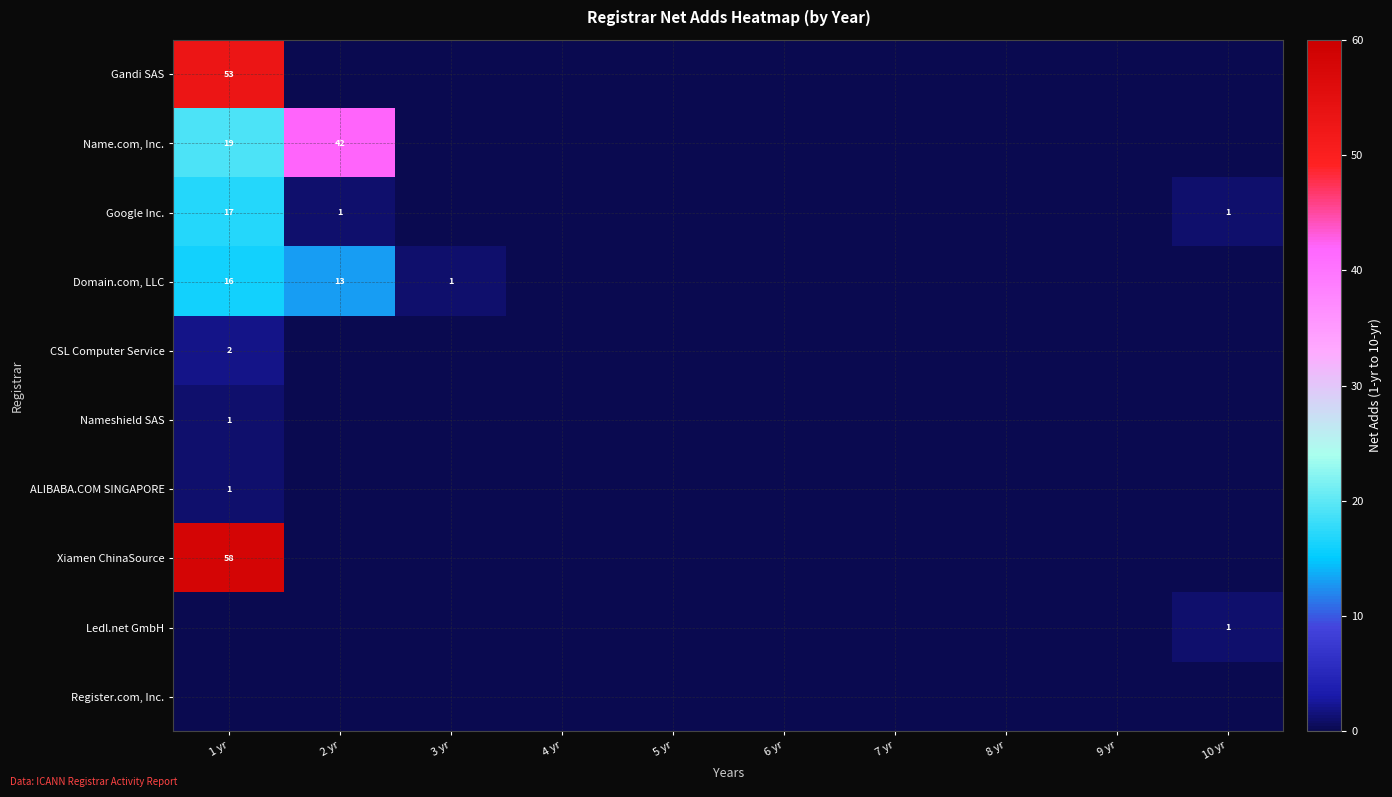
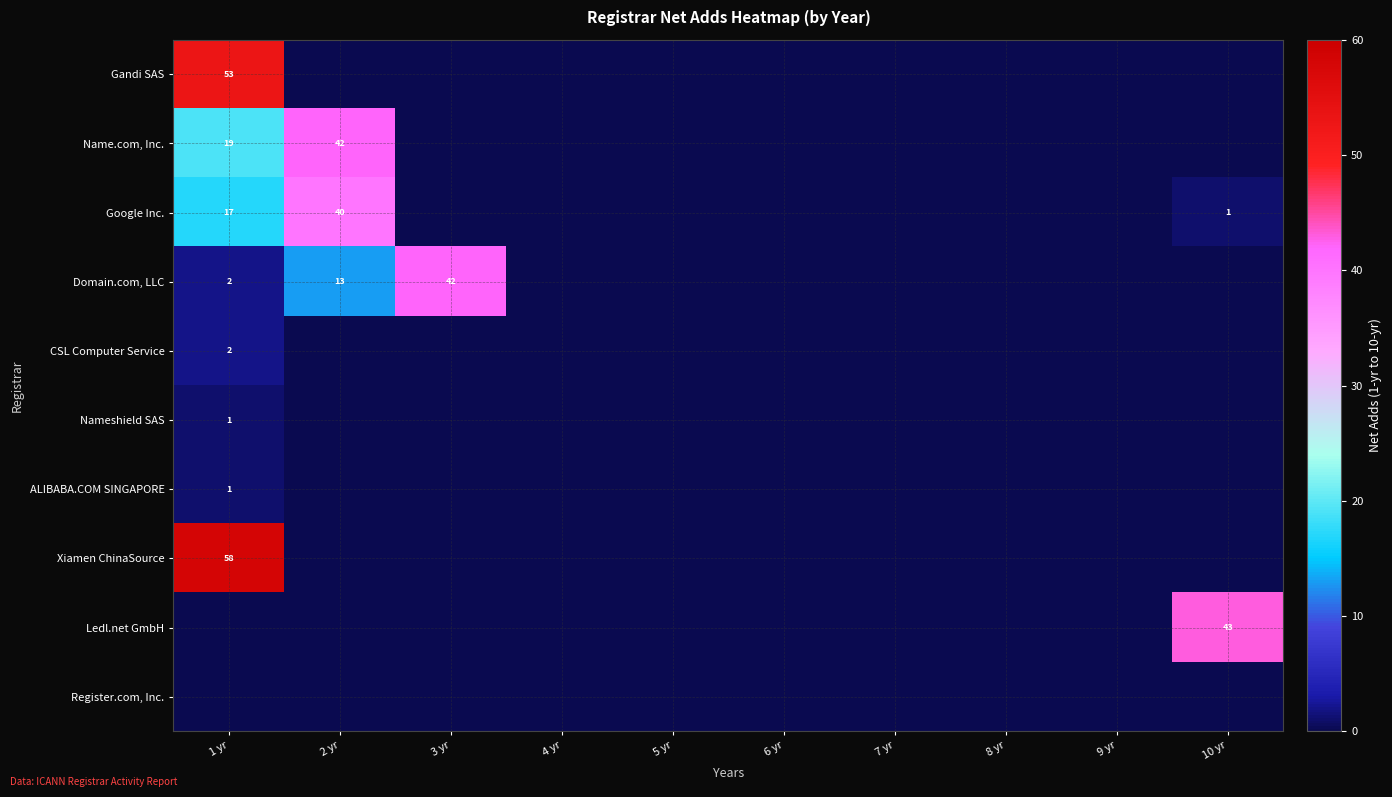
  {
    "Gandi SAS": {
      "1 yr": 53
    },
    "Name.com, Inc.": {
      "1 yr": 19,
      "2 yr": 42
    },
    "Google Inc.": {
      "1 yr": 17,
-     "2 yr": 1,
+     "2 yr": 40,
      "10 yr": 1
    },
    "Domain.com, LLC": {
-     "1 yr": 16,
+     "1 yr": 2,
      "2 yr": 13,
-     "3 yr": 1
+     "3 yr": 42
    },
    "CSL Computer Service": {
      "1 yr": 2
    },
    "Nameshield SAS": {
      "1 yr": 1
    },
    "ALIBABA.COM SINGAPORE": {
      "1 yr": 1
    },
    "Xiamen ChinaSource": {
      "1 yr": 58
    },
    "Ledl.net GmbH": {
-     "10 yr": 1
+     "10 yr": 43
    }
  }
